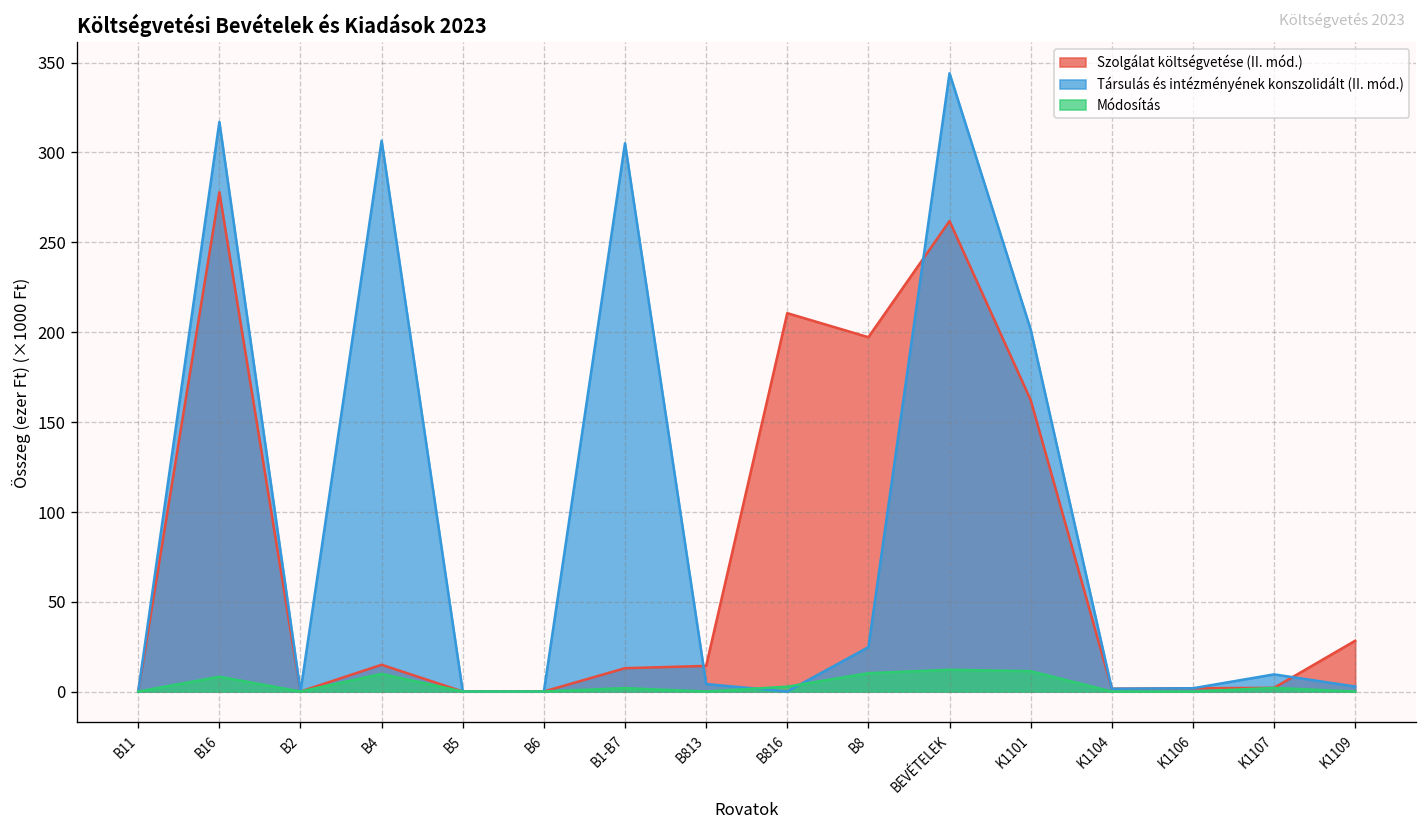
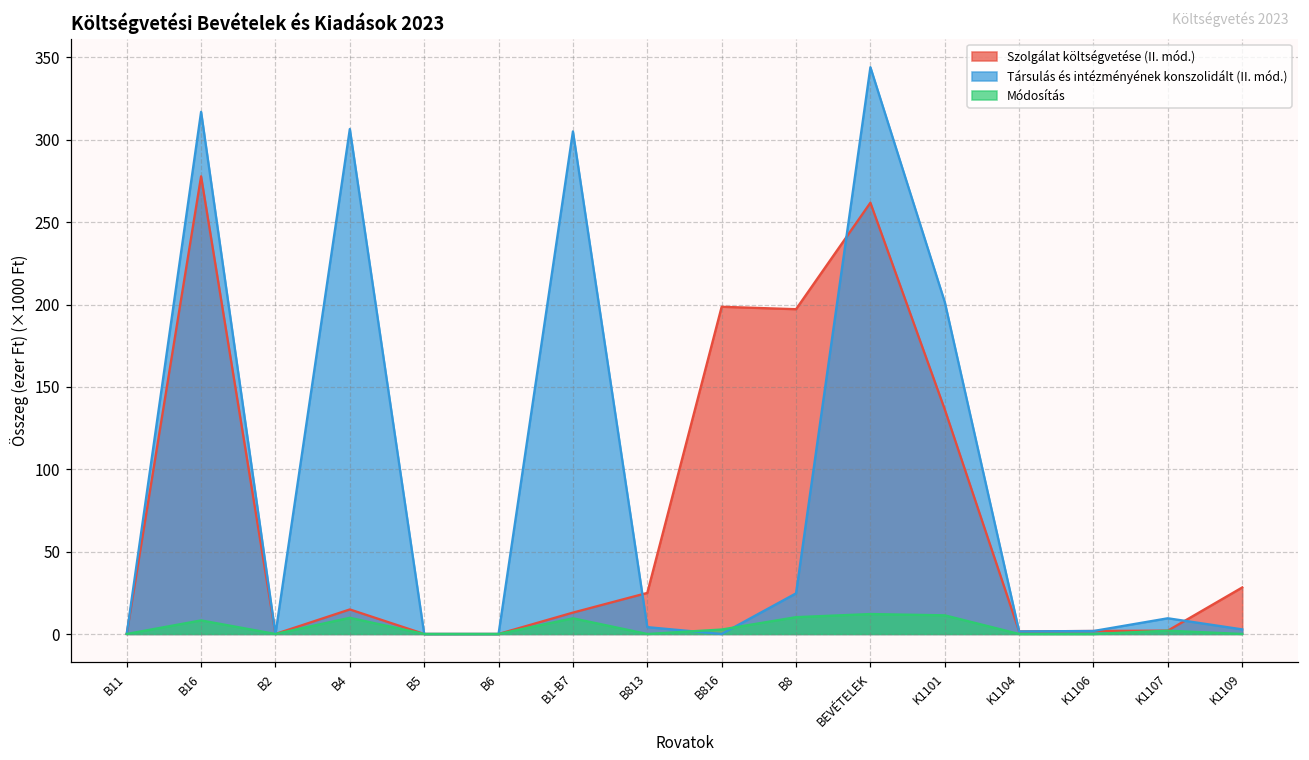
  {
    "Szolgálat költségvetése (II. mód.)": {
      "B16": 278,
      "B4": 15,
      "B1-B7": 13,
-     "B813": 14,
-     "B816": 211,
+     "B813": 25,
+     "B816": 199,
      "B8": 197,
      "BEVÉTELEK": 262,
-     "K1101": 162,
+     "K1101": 136,
      "K1109": 28
    },
    "Társulás és intézményének konszolidált (II. mód.)": {
      "B16": 317,
      "B4": 307,
      "B1-B7": 305,
      "B813": 4,
      "B816": 0,
      "B8": 25,
      "BEVÉTELEK": 344,
      "K1101": 202,
      "K1107": 10,
      "K1109": 3
    },
    "Módosítás": {
      "B16": 8,
      "B4": 10,
-     "B1-B7": 2,
+     "B1-B7": 10,
      "B813": 0,
      "B816": 3,
      "B8": 10,
      "BEVÉTELEK": 12,
      "K1101": 11,
      "K1106": 0,
      "K1109": 0
    }
  }
